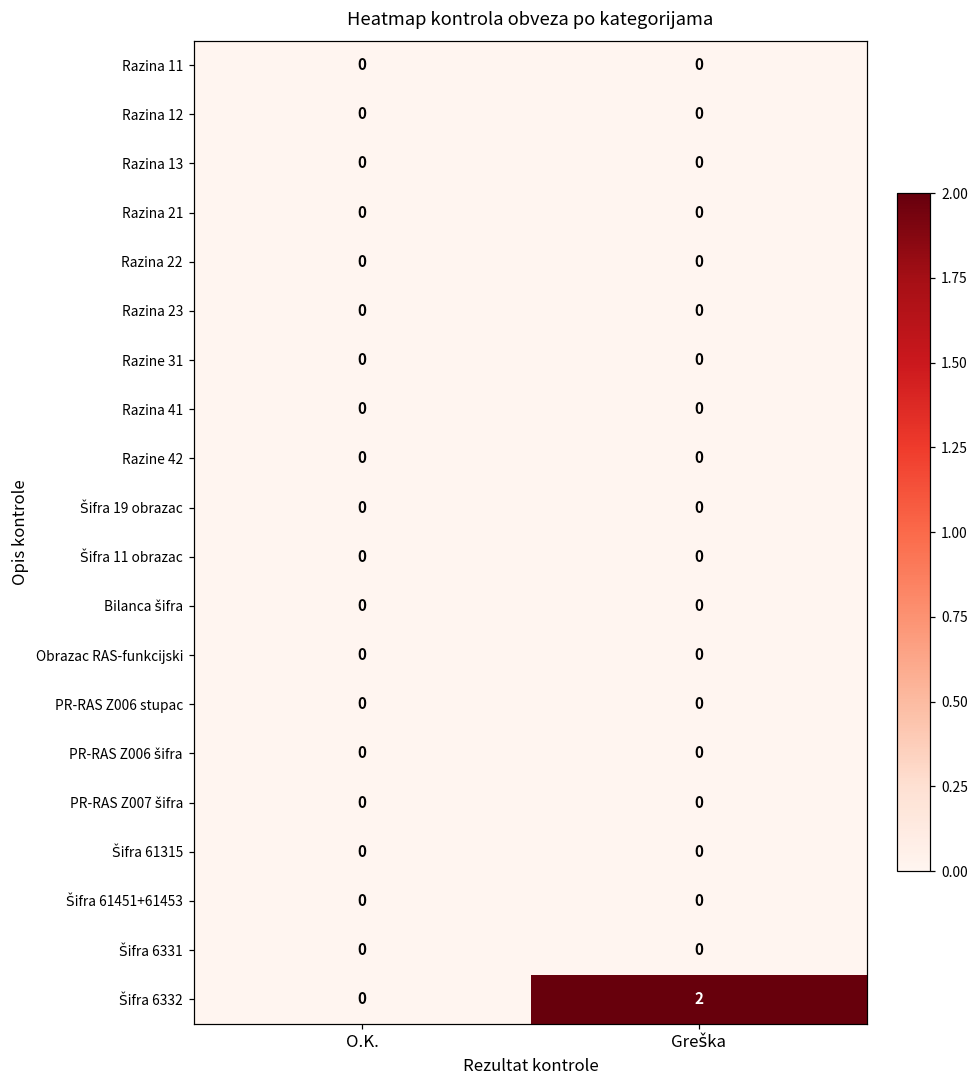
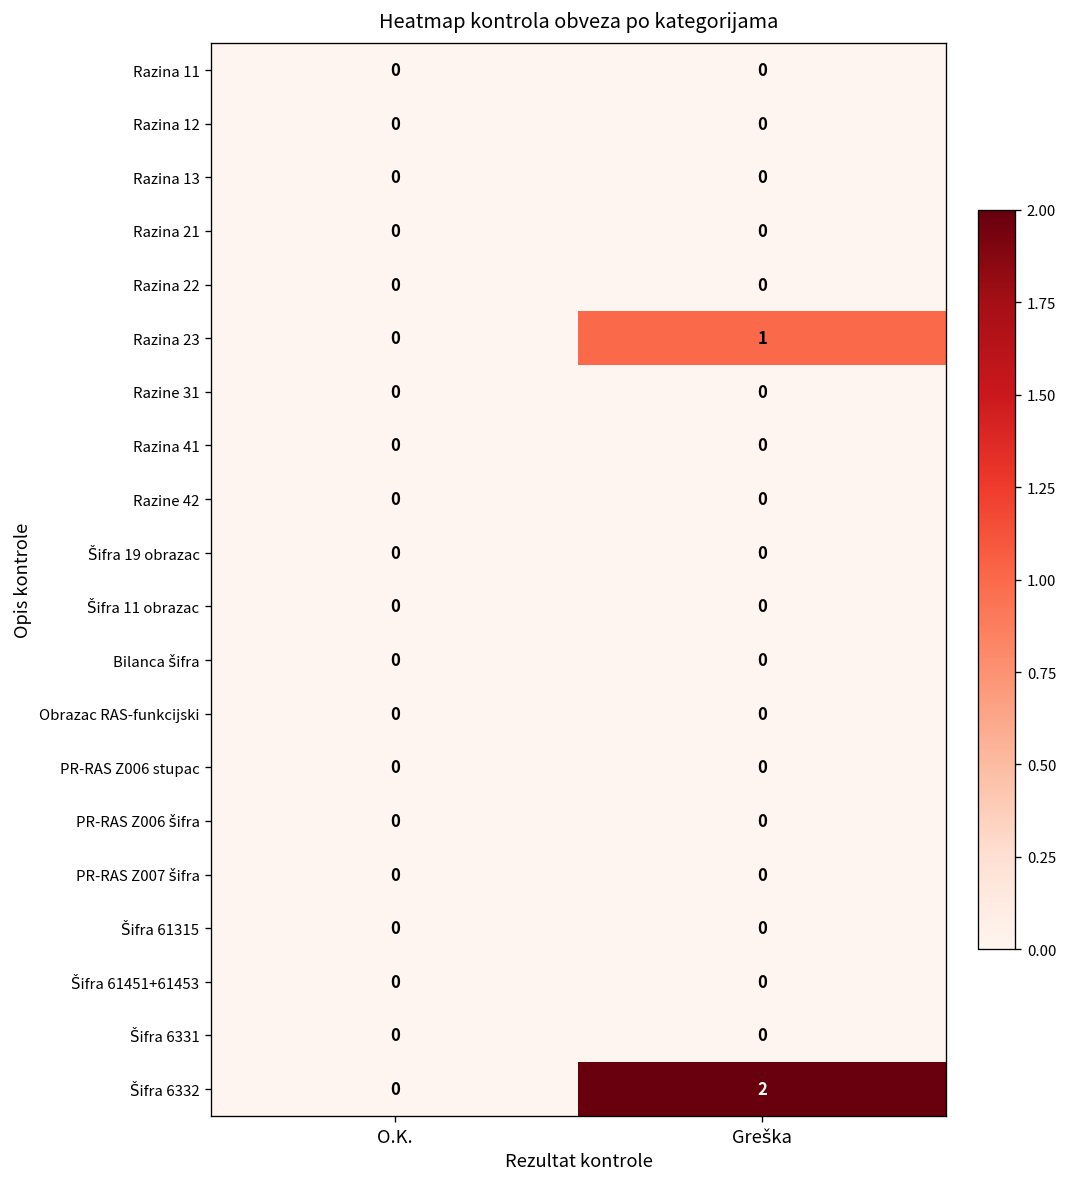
  {
    "Razina 11": {
      "O.K.": 0,
      "Greška": 0
    },
    "Razina 12": {
      "O.K.": 0,
      "Greška": 0
    },
    "Razina 13": {
      "O.K.": 0,
      "Greška": 0
    },
    "Razina 21": {
      "O.K.": 0,
      "Greška": 0
    },
    "Razina 22": {
      "O.K.": 0,
      "Greška": 0
    },
    "Razina 23": {
      "O.K.": 0,
-     "Greška": 0
+     "Greška": 1
    },
    "Razine 31": {
      "O.K.": 0,
      "Greška": 0
    },
    "Razina 41": {
      "O.K.": 0,
      "Greška": 0
    },
    "Razine 42": {
      "O.K.": 0,
      "Greška": 0
    },
    "Šifra 19 obrazac": {
      "O.K.": 0,
      "Greška": 0
    },
    "Šifra 11 obrazac": {
      "O.K.": 0,
      "Greška": 0
    },
    "Bilanca šifra": {
      "O.K.": 0,
      "Greška": 0
    },
    "Obrazac RAS-funkcijski": {
      "O.K.": 0,
      "Greška": 0
    },
    "PR-RAS Z006 stupac": {
      "O.K.": 0,
      "Greška": 0
    },
    "PR-RAS Z006 šifra": {
      "O.K.": 0,
      "Greška": 0
    },
    "PR-RAS Z007 šifra": {
      "O.K.": 0,
      "Greška": 0
    },
    "Šifra 61315": {
      "O.K.": 0,
      "Greška": 0
    },
    "Šifra 61451+61453": {
      "O.K.": 0,
      "Greška": 0
    },
    "Šifra 6331": {
      "O.K.": 0,
      "Greška": 0
    },
    "Šifra 6332": {
      "O.K.": 0,
      "Greška": 2
    }
  }
